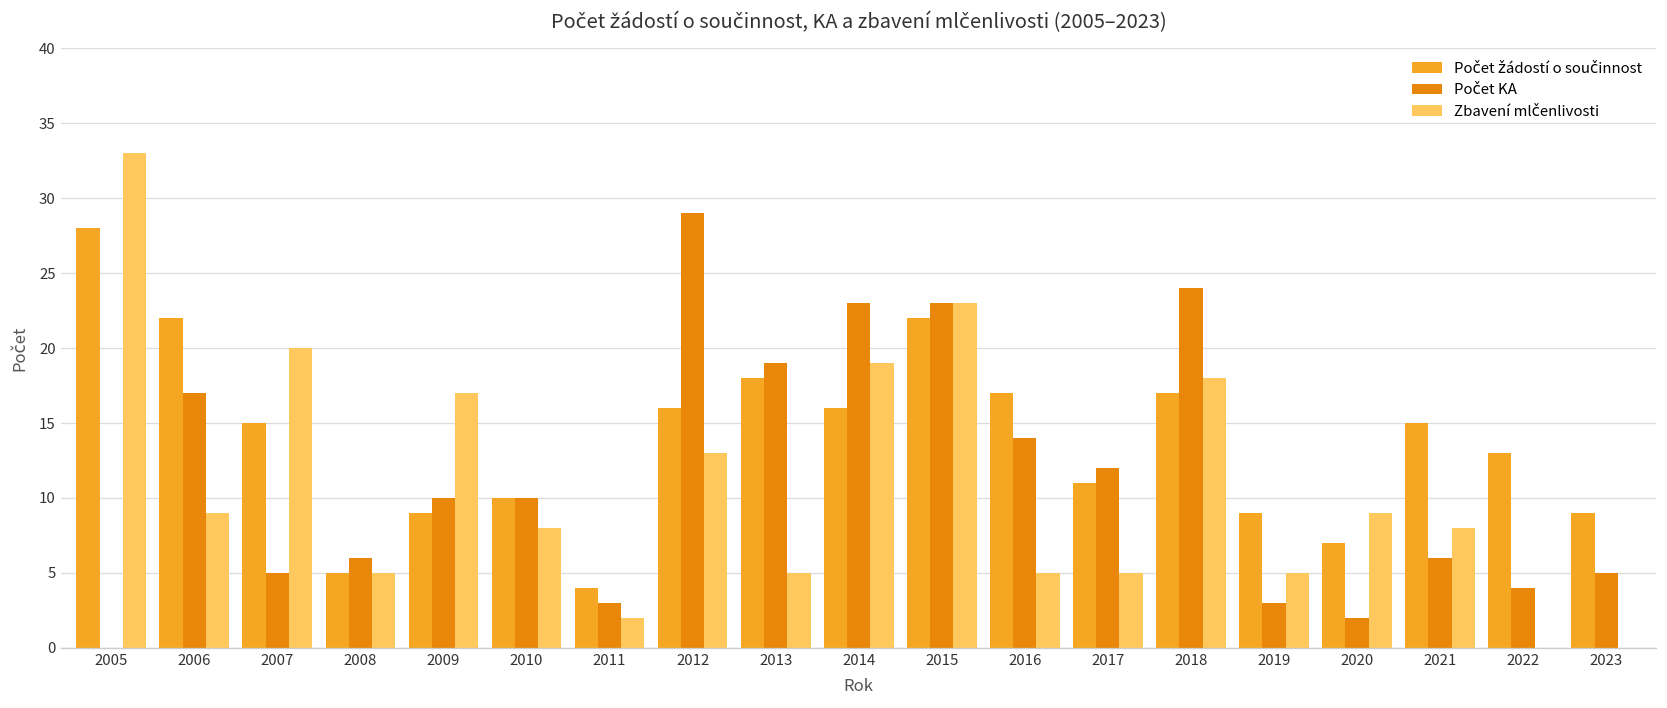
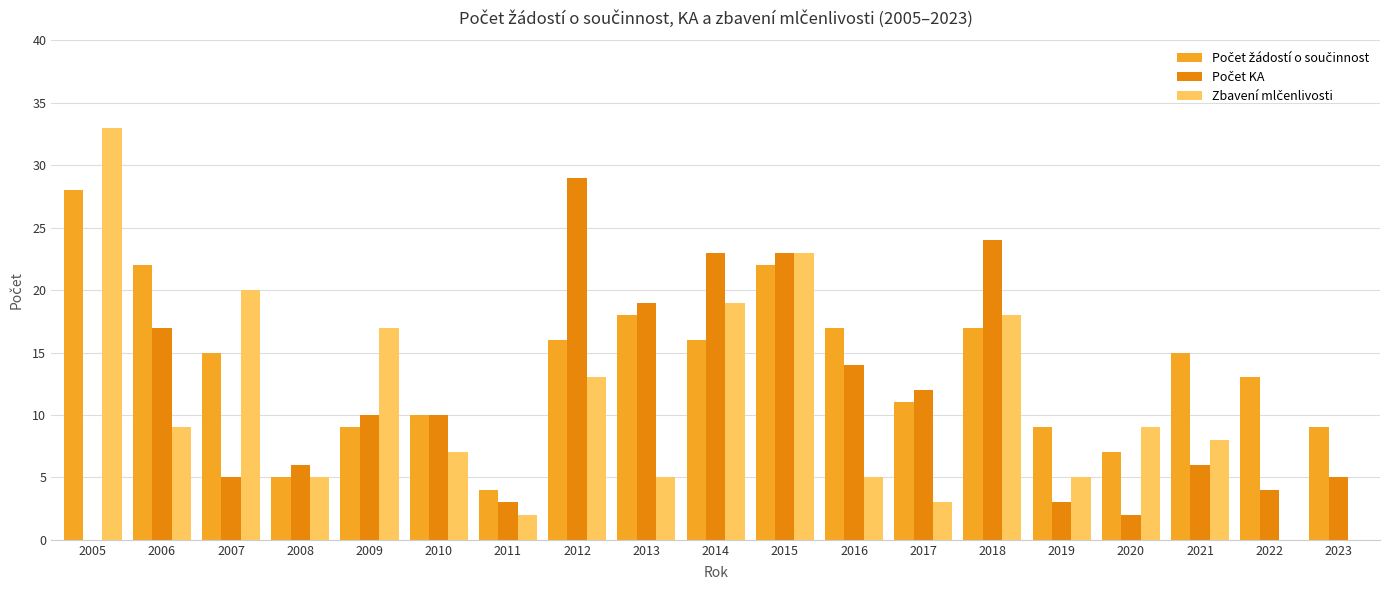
  {
    "Zbavení mlčenlivosti": {
      "2005": 33,
      "2006": 9,
      "2007": 20,
      "2008": 5,
      "2009": 17,
-     "2010": 8,
+     "2010": 7,
      "2011": 2,
      "2012": 13,
      "2013": 5,
      "2014": 19,
      "2015": 23,
      "2016": 5,
-     "2017": 5,
+     "2017": 3,
      "2018": 18,
      "2019": 5,
      "2020": 9,
      "2021": 8,
      "2022": 0,
      "2023": 0
    }
  }
